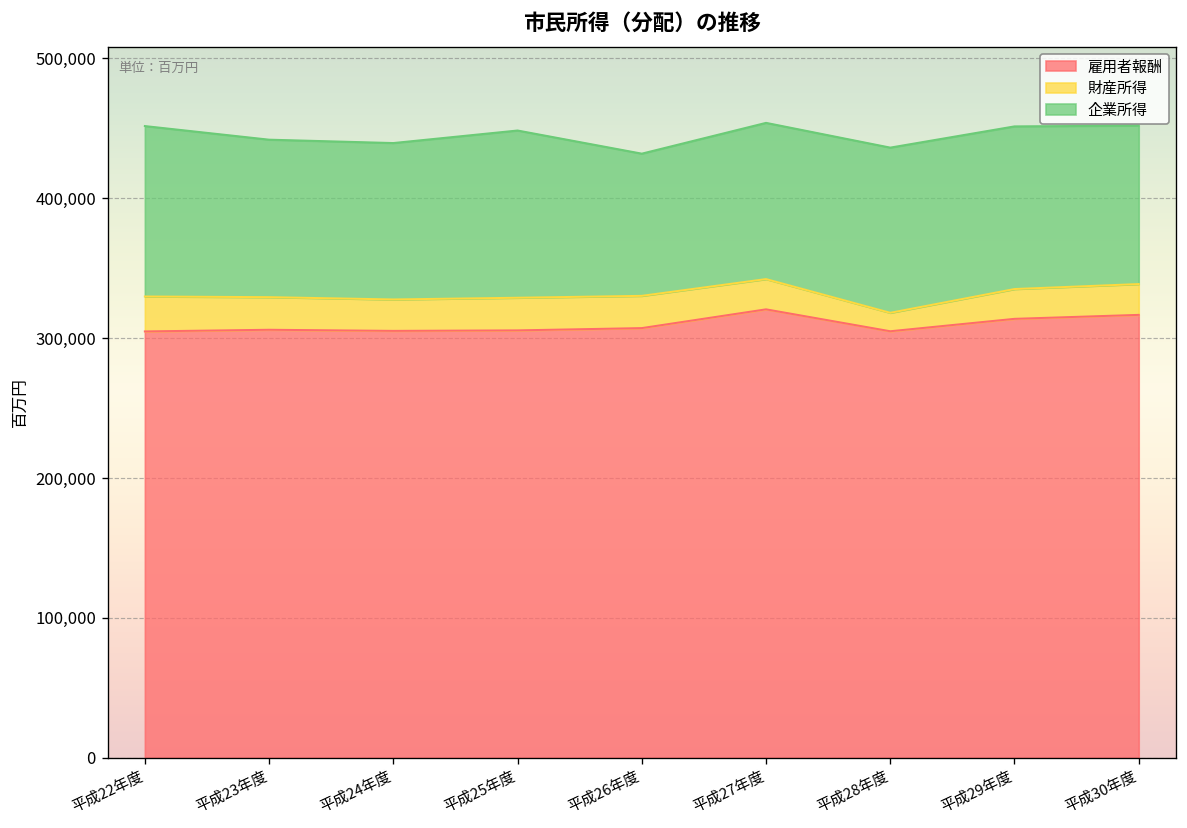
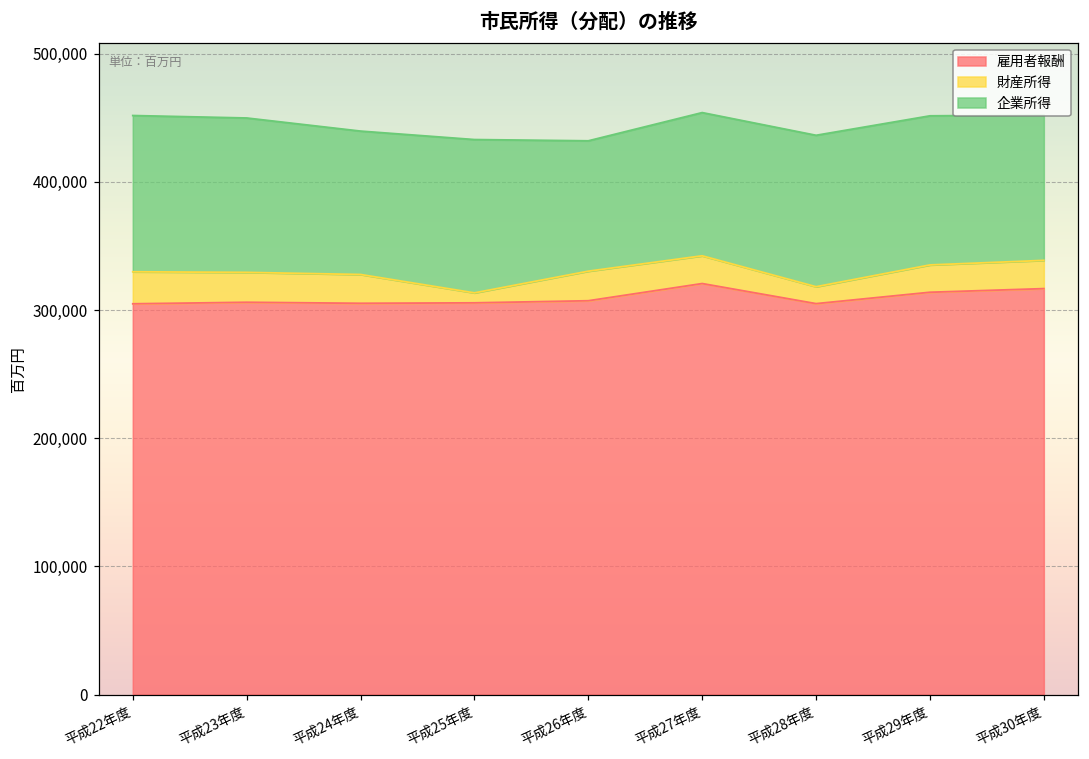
  {
    "雇用者報酬": {
      "平成22年度": "305,000",
      "平成23年度": "306,000",
      "平成24年度": "305,000",
      "平成25年度": "306,000",
      "平成26年度": "307,000",
      "平成27年度": "321,000",
      "平成28年度": "305,000",
      "平成29年度": "314,000",
      "平成30年度": "317,000"
    },
    "財産所得": {
      "平成22年度": "25,000",
      "平成23年度": "23,000",
      "平成24年度": "22,000",
-     "平成25年度": "23,000",
+     "平成25年度": "8,000",
      "平成26年度": "23,000",
      "平成27年度": "22,000",
      "平成28年度": "13,000",
      "平成29年度": "21,000",
      "平成30年度": "22,000"
    },
    "企業所得": {
      "平成22年度": "122,000",
-     "平成23年度": "113,000",
+     "平成23年度": "120,000",
      "平成24年度": "112,000",
      "平成25年度": "120,000",
      "平成26年度": "102,000",
      "平成27年度": "112,000",
      "平成28年度": "118,000",
      "平成29年度": "116,000"
    }
  }
